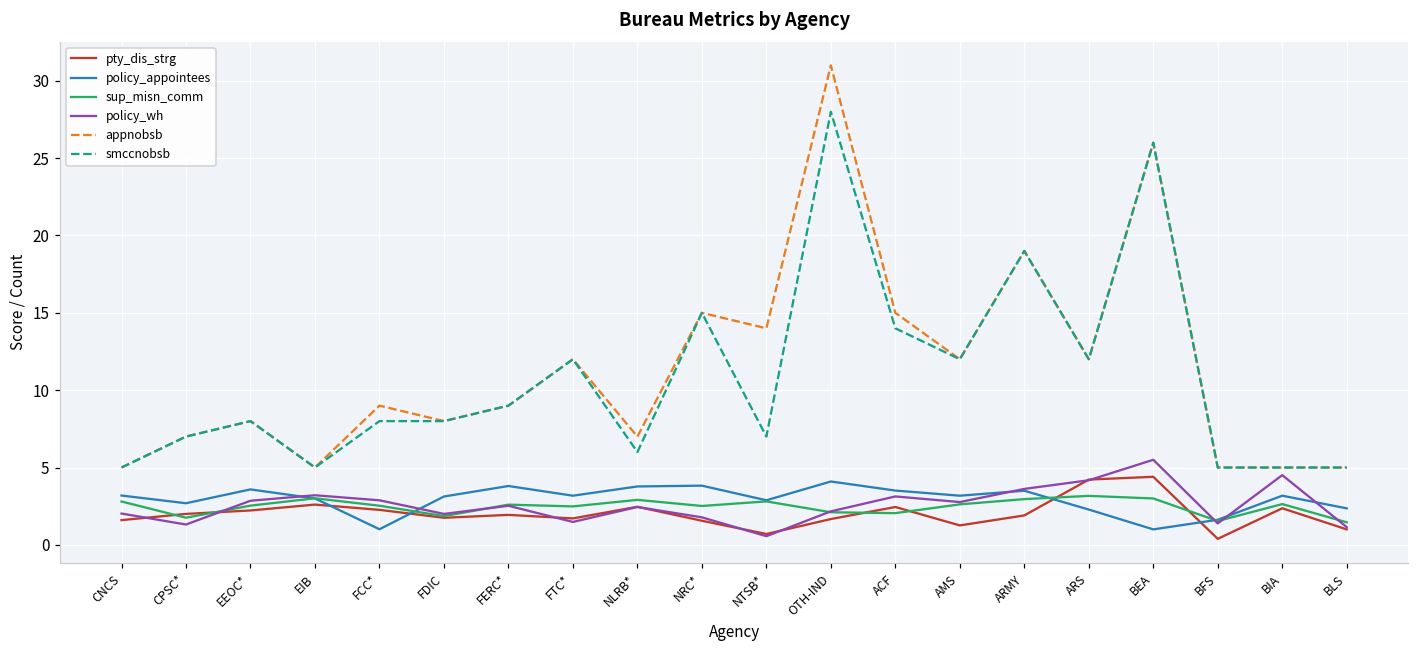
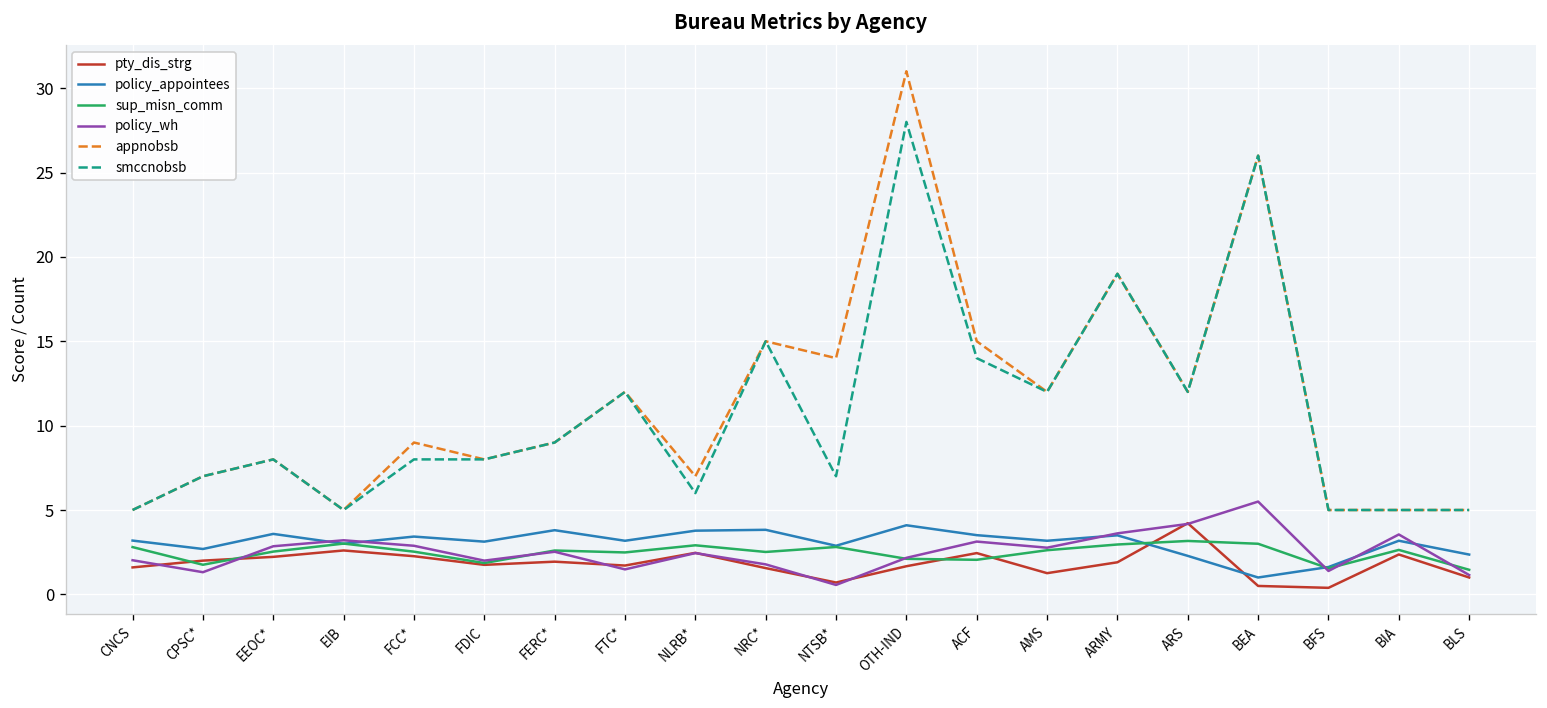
  {
    "pty_dis_strg": {
      "CNCS": 1.6,
      "CPSC*": 2.0,
      "EEOC*": 2.2,
      "EIB": 2.6,
      "FCC*": 2.3,
      "FERC*": 1.9,
      "FTC*": 1.7,
      "NRC*": 1.6,
      "OTH-IND": 1.7,
      "ACF": 2.4,
      "AMS": 1.3,
      "ARMY": 1.9,
-     "BEA": 4.4,
+     "BEA": 0.5,
      "BFS": 0.4,
      "BIA": 2.4
    },
    "policy_appointees": {
      "CNCS": 3.2,
      "CPSC*": 2.7,
      "EEOC*": 3.6,
-     "FCC*": 1.0,
+     "FCC*": 3.4,
      "FDIC": 3.1,
      "FERC*": 3.8,
      "FTC*": 3.2,
      "NLRB*": 3.8,
      "NRC*": 3.8,
      "OTH-IND": 4.1,
      "ACF": 3.5,
      "AMS": 3.2,
      "ARS": 2.3,
      "BEA": 1.0,
      "BIA": 3.2,
      "BLS": 2.4
    },
    "policy_wh": {
      "CNCS": 2.0,
      "CPSC*": 1.3,
      "EEOC*": 2.9,
      "EIB": 3.2,
      "FCC*": 2.9,
      "FTC*": 1.5,
      "NRC*": 1.8,
      "ACF": 3.1,
      "BEA": 5.5,
-     "BIA": 4.5
+     "BIA": 3.6
    },
    "appnobsb": {
      "FCC*": 9.0,
      "NLRB*": 7.0,
      "NTSB*": 14.0,
      "OTH-IND": 31.0,
      "ACF": 15.0
    }
  }
